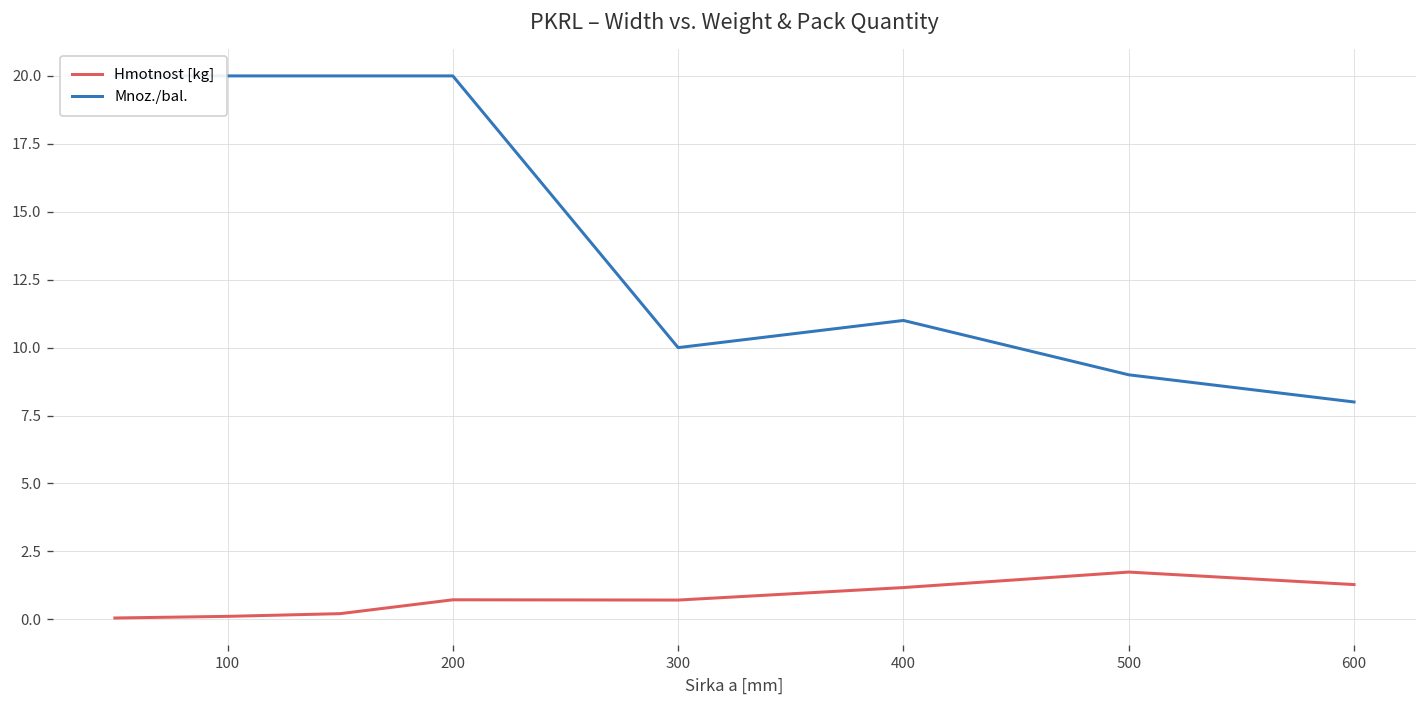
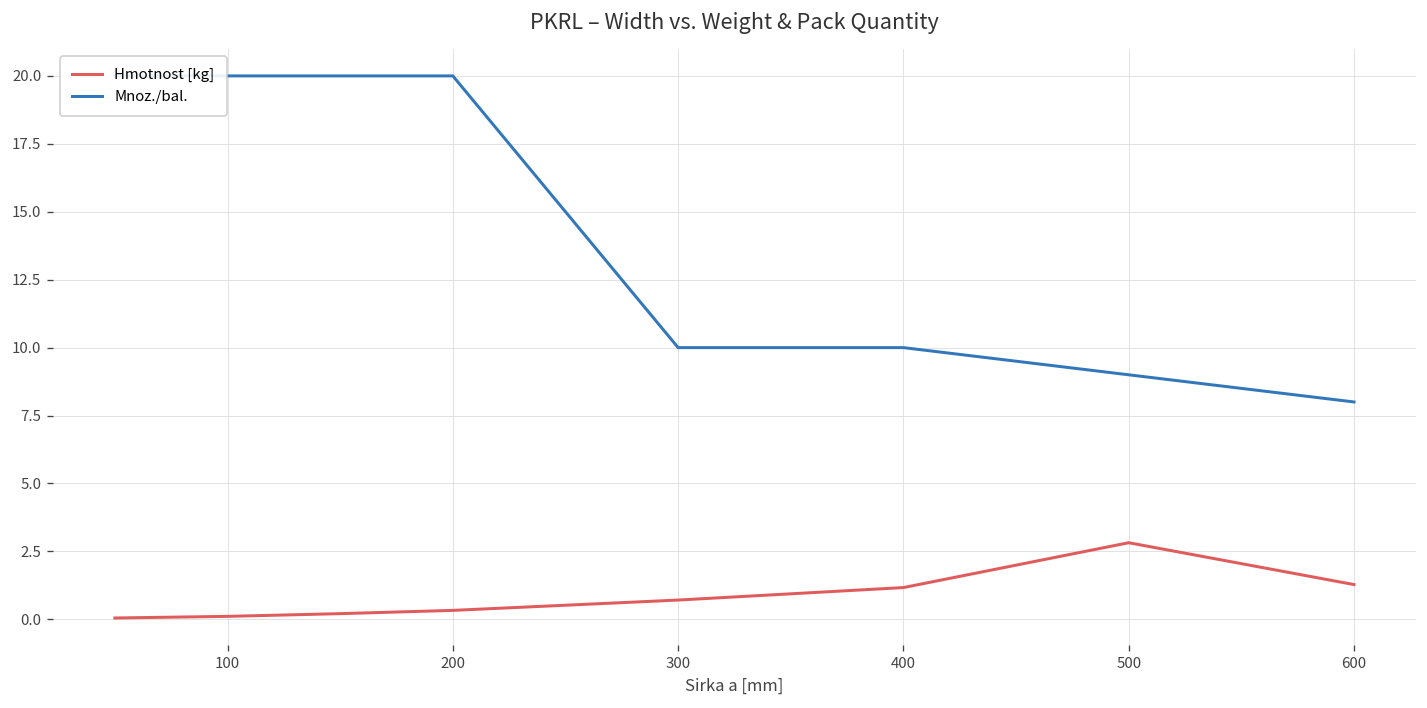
  {
    "Hmotnost [kg]": {
      "100": 0.1,
-     "200": 0.7,
+     "200": 0.3,
      "300": 0.7,
      "400": 1.2,
-     "500": 1.7,
+     "500": 2.8,
      "600": 1.3
    },
    "Mnoz./bal.": {
      "100": 20,
      "200": 20,
      "300": 10,
-     "400": 11,
+     "400": 10,
      "500": 9,
      "600": 8
    }
  }
